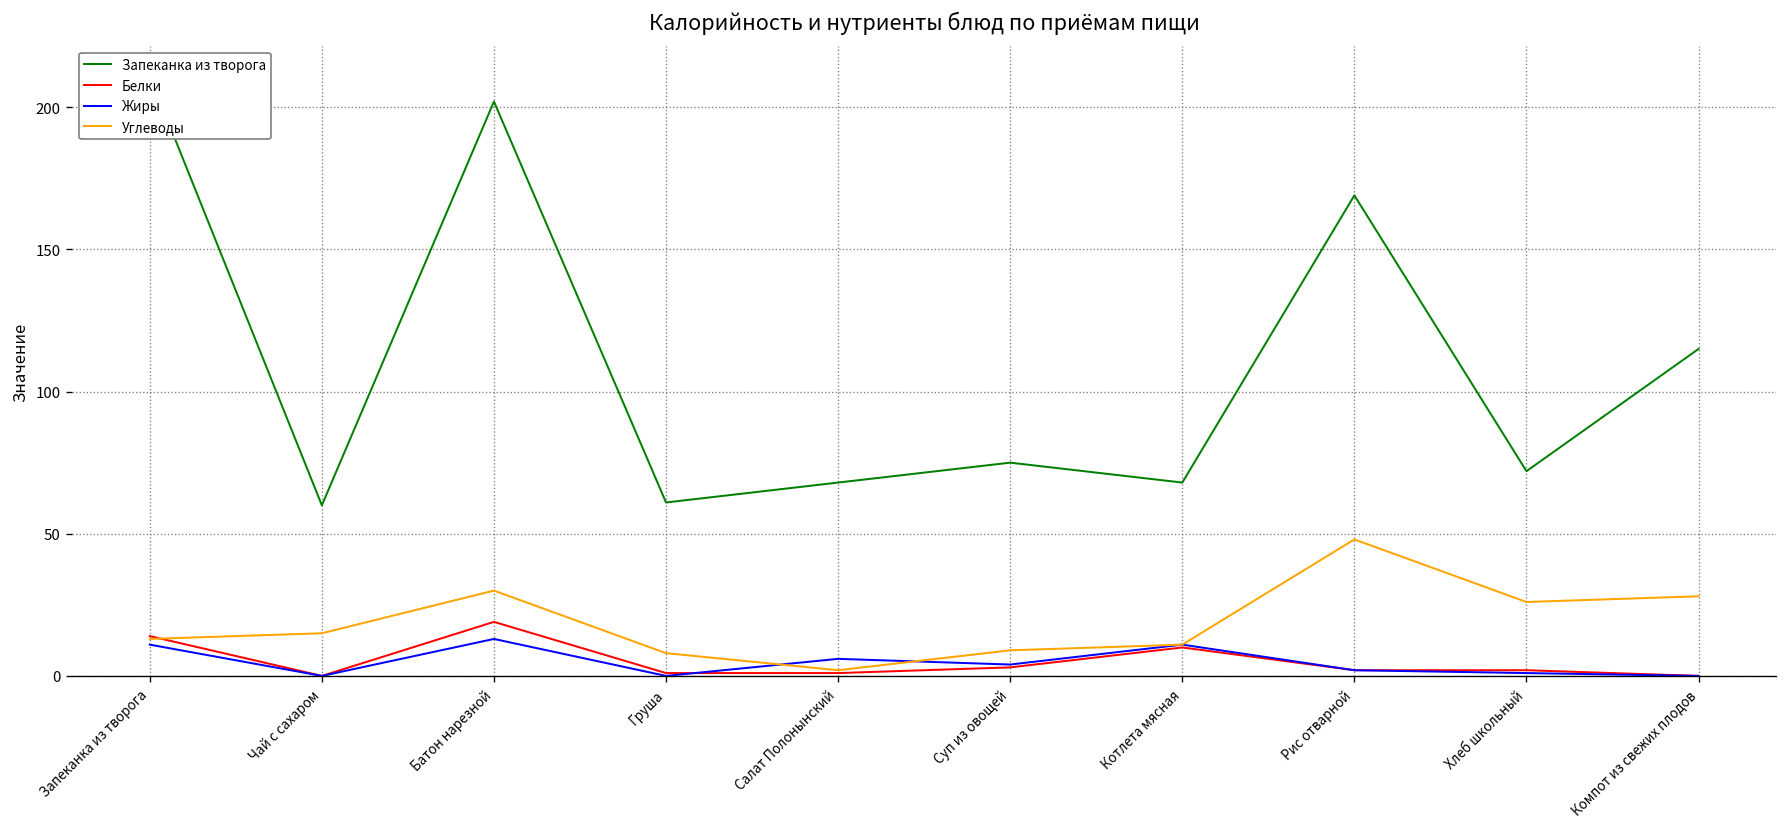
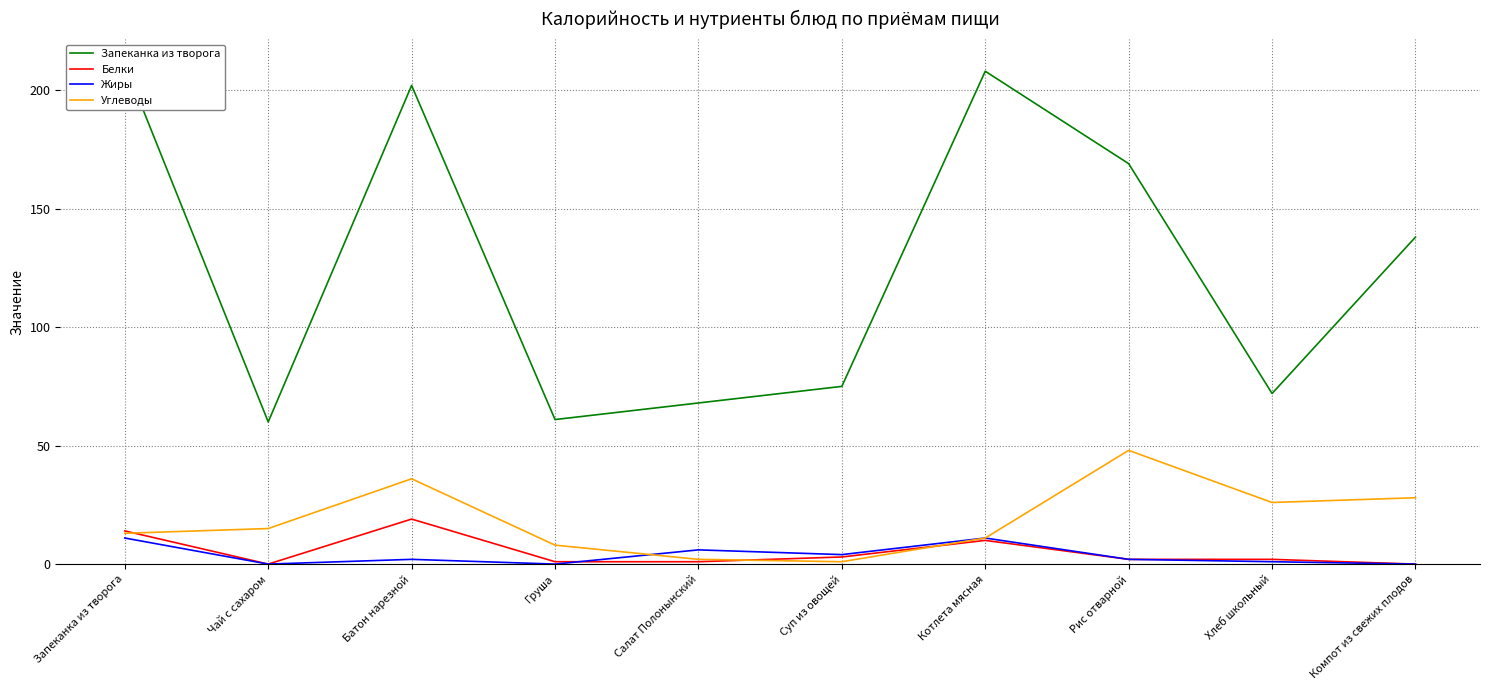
  {
    "Запеканка из творога": {
      "Чай с сахаром": 60,
      "Батон нарезной": 202,
      "Груша": 61,
      "Салат Полонынский": 68,
      "Суп из овощей": 75,
-     "Котлета мясная": 68,
+     "Котлета мясная": 208,
      "Рис отварной": 169,
      "Хлеб школьный": 72,
-     "Компот из свежих плодов": 115
+     "Компот из свежих плодов": 138
    },
    "Белки": {
      "Батон нарезной": 19
    },
    "Жиры": {
      "Запеканка из творога": 11,
-     "Батон нарезной": 13,
+     "Батон нарезной": 2,
      "Салат Полонынский": 6
    },
    "Углеводы": {
      "Чай с сахаром": 15,
-     "Батон нарезной": 30,
+     "Батон нарезной": 36,
      "Груша": 8,
-     "Суп из овощей": 9,
+     "Суп из овощей": 1,
      "Рис отварной": 48,
      "Хлеб школьный": 26,
      "Компот из свежих плодов": 28
    }
  }
